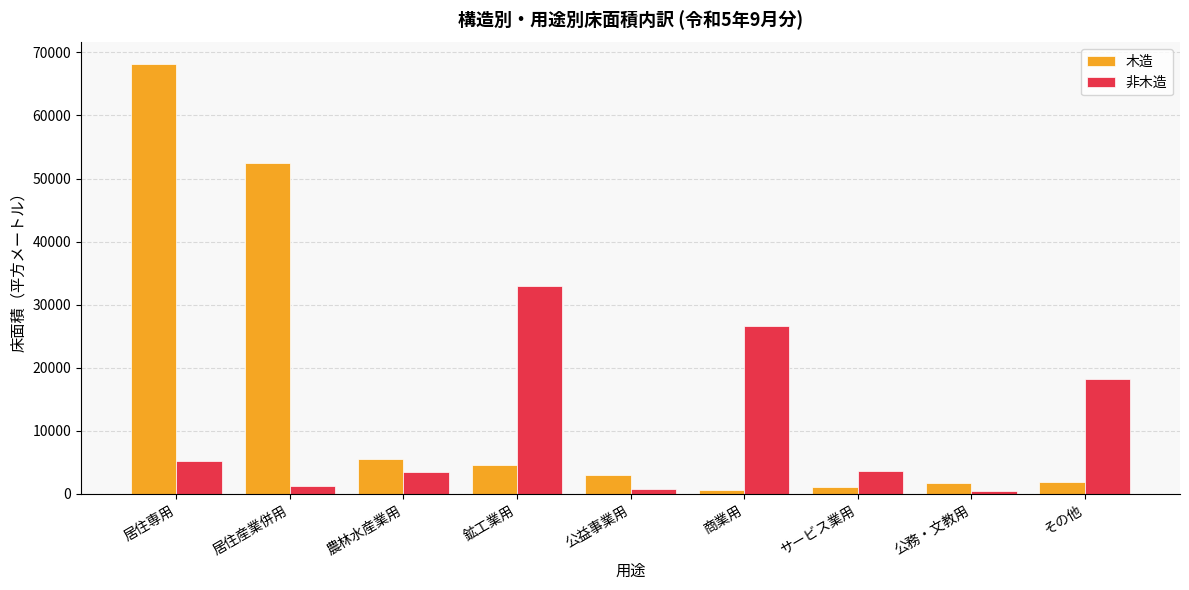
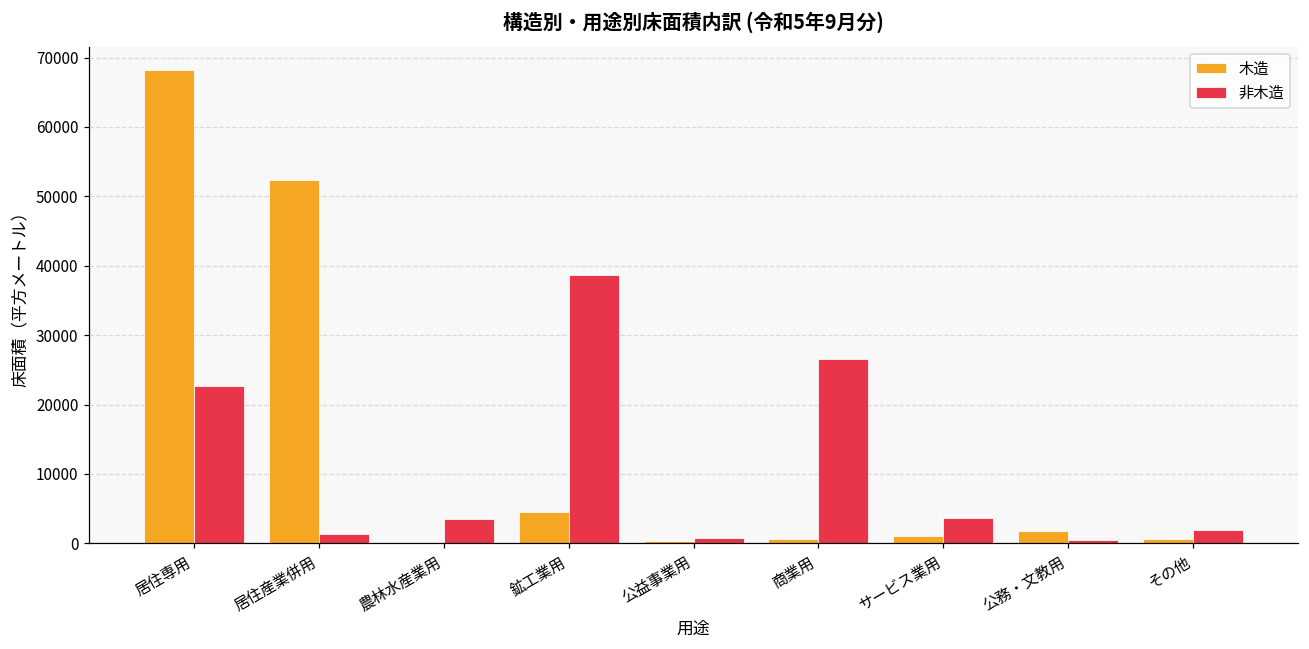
  {
    "木造": {
      "居住専用": 68000,
      "居住産業併用": 52000,
-     "農林水産業用": 5000,
+     "農林水産業用": 0,
      "鉱工業用": 5000,
-     "公益事業用": 3000,
+     "公益事業用": 0,
      "商業用": 1000,
      "サービス業用": 1000,
      "公務・文教用": 2000,
-     "その他": 2000
+     "その他": 1000
    },
    "非木造": {
-     "居住専用": 5000,
+     "居住専用": 23000,
      "居住産業併用": 1000,
      "農林水産業用": 3000,
-     "鉱工業用": 33000,
+     "鉱工業用": 39000,
      "公益事業用": 1000,
      "商業用": 27000,
      "サービス業用": 4000,
      "公務・文教用": 0,
-     "その他": 18000
+     "その他": 2000
    }
  }
